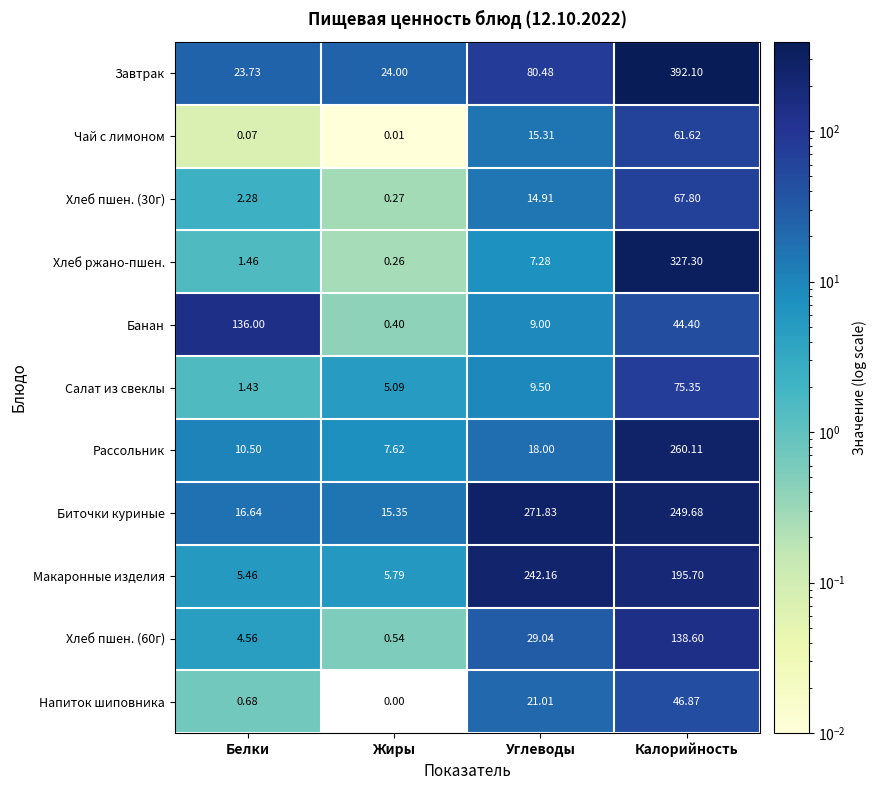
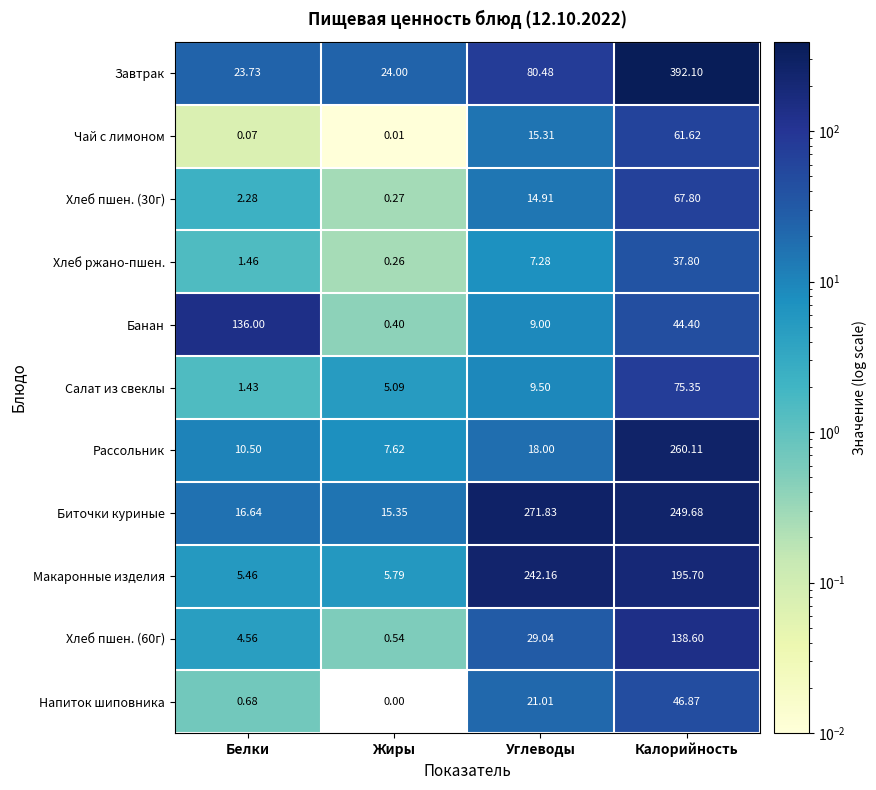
  {
    "Завтрак": {
      "Белки": 23.73,
      "Жиры": 24.00,
      "Углеводы": 80.48,
      "Калорийность": 392.10
    },
    "Чай с лимоном": {
      "Белки": 0.07,
      "Жиры": 0.01,
      "Углеводы": 15.31,
      "Калорийность": 61.62
    },
    "Хлеб пшен. (30г)": {
      "Белки": 2.28,
      "Жиры": 0.27,
      "Углеводы": 14.91,
      "Калорийность": 67.80
    },
    "Хлеб ржано-пшен.": {
      "Белки": 1.46,
      "Жиры": 0.26,
      "Углеводы": 7.28,
-     "Калорийность": 327.30
+     "Калорийность": 37.80
    },
    "Банан": {
      "Белки": 136.00,
      "Жиры": 0.40,
      "Углеводы": 9.00,
      "Калорийность": 44.40
    },
    "Салат из свеклы": {
      "Белки": 1.43,
      "Жиры": 5.09,
      "Углеводы": 9.50,
      "Калорийность": 75.35
    },
    "Рассольник": {
      "Белки": 10.50,
      "Жиры": 7.62,
      "Углеводы": 18.00,
      "Калорийность": 260.11
    },
    "Биточки куриные": {
      "Белки": 16.64,
      "Жиры": 15.35,
      "Углеводы": 271.83,
      "Калорийность": 249.68
    },
    "Макаронные изделия": {
      "Белки": 5.46,
      "Жиры": 5.79,
      "Углеводы": 242.16,
      "Калорийность": 195.70
    },
    "Хлеб пшен. (60г)": {
      "Белки": 4.56,
      "Жиры": 0.54,
      "Углеводы": 29.04,
      "Калорийность": 138.60
    },
    "Напиток шиповника": {
      "Белки": 0.68,
      "Жиры": 0.00,
      "Углеводы": 21.01,
      "Калорийность": 46.87
    }
  }
